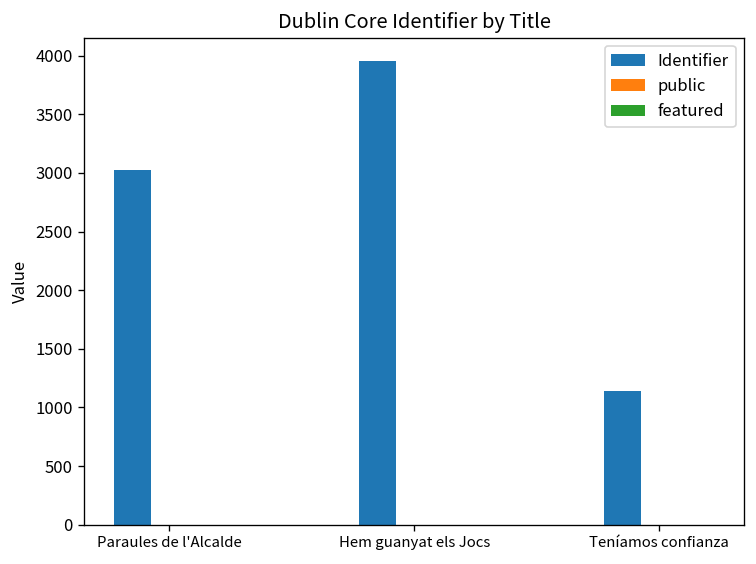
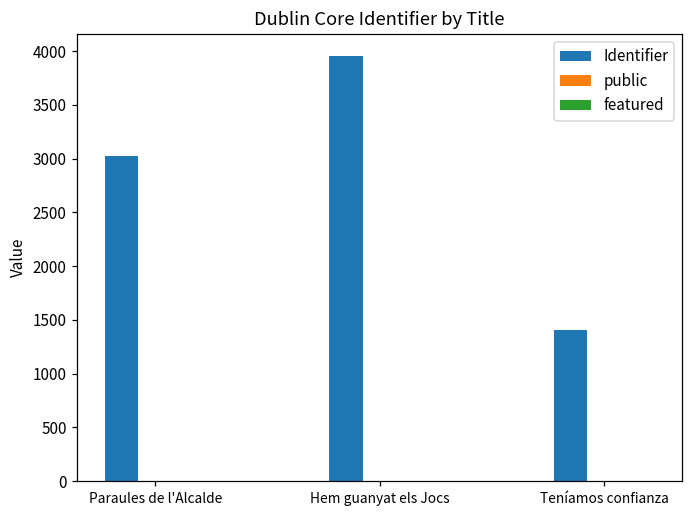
  {
    "Identifier": {
      "Paraules de l'Alcalde": 3000,
      "Hem guanyat els Jocs": 4000,
-     "Teníamos confianza": 1100
+     "Teníamos confianza": 1400
    },
    "featured": {
      "Paraules de l'Alcalde": 0,
      "Hem guanyat els Jocs": 0,
      "Teníamos confianza": 0
    }
  }
